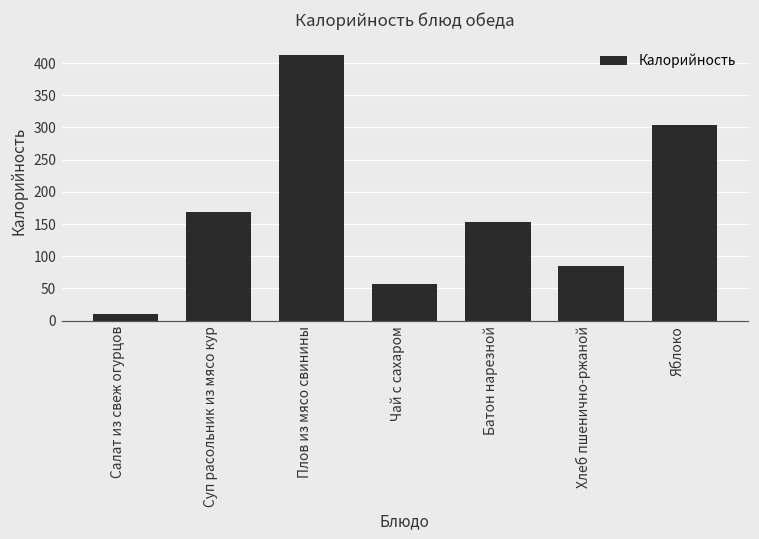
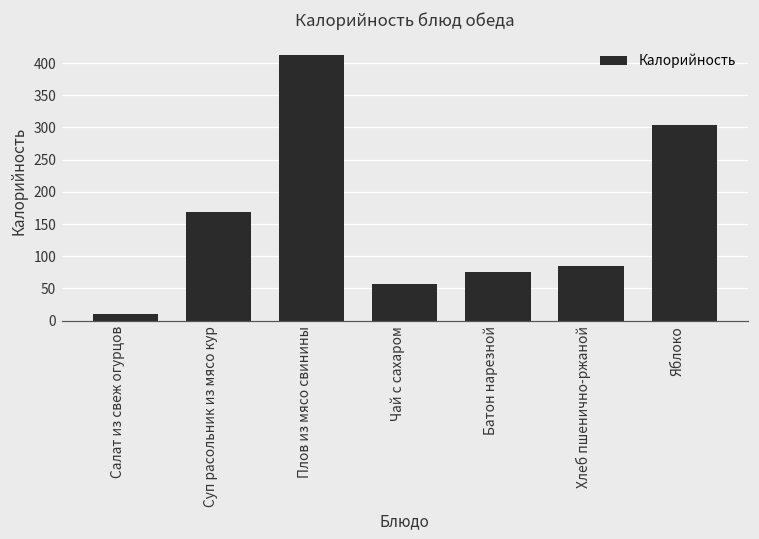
  {
    "Салат из свеж огурцов": 10,
    "Суп расольник из мясо кур": 170,
    "Плов из мясо свинины": 410,
    "Чай с сахаром": 60,
-   "Батон нарезной": 150,
+   "Батон нарезной": 80,
    "Хлеб пшенично-ржаной": 90,
    "Яблоко": 300
  }
